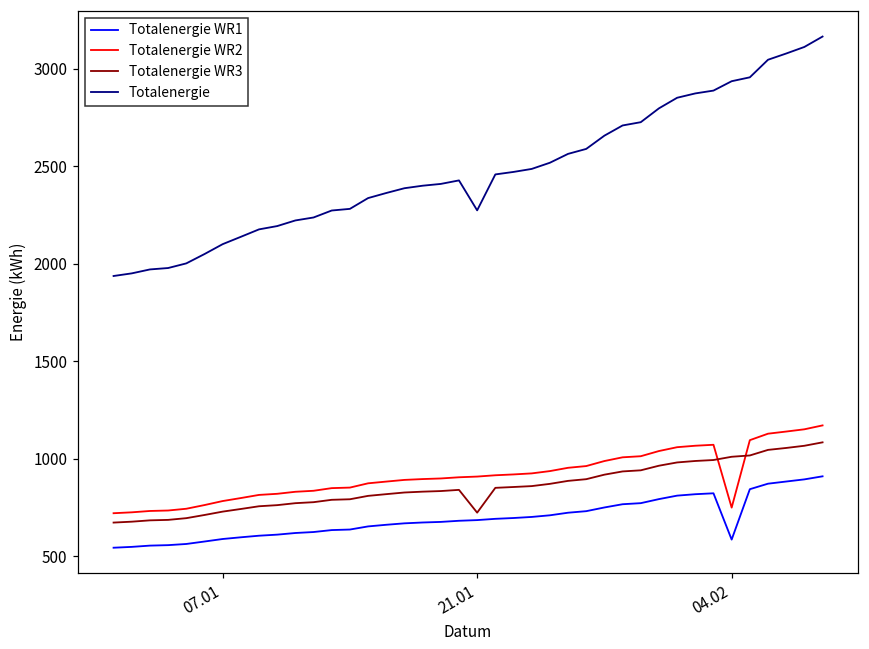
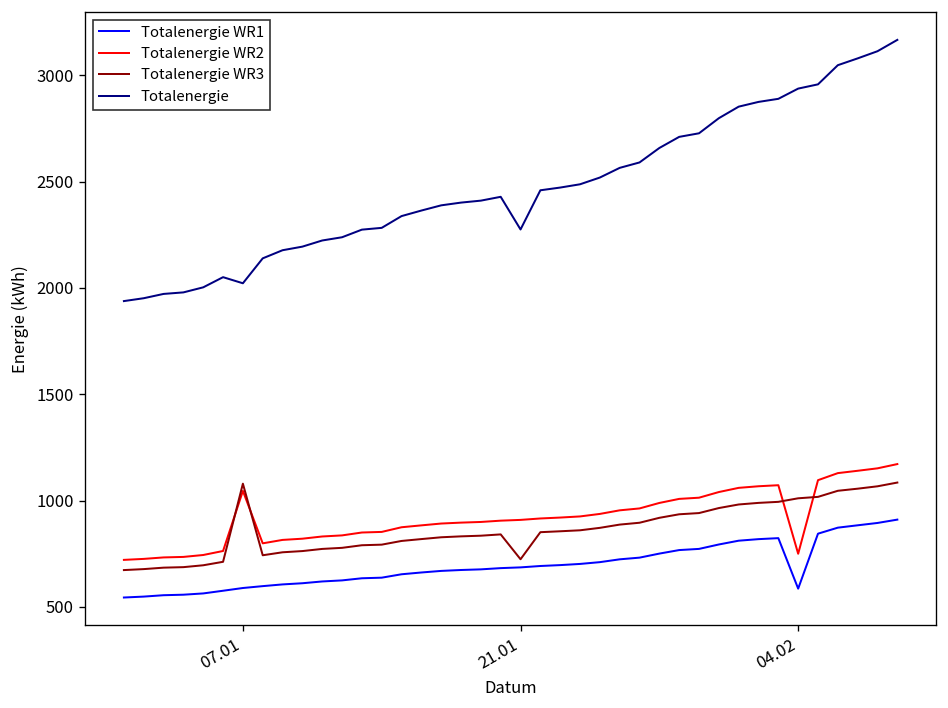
  {
    "Totalenergie WR1": {
      "07.01": 590,
      "21.01": 690,
      "04.02": 590
    },
    "Totalenergie WR2": {
-     "07.01": 780,
+     "07.01": 1050,
      "21.01": 910,
      "04.02": 750
    },
    "Totalenergie WR3": {
-     "07.01": 730,
+     "07.01": 1080,
      "21.01": 720,
      "04.02": 1010
    },
    "Totalenergie": {
-     "07.01": 2100,
+     "07.01": 2020,
      "21.01": 2270,
      "04.02": 2940
    }
  }
